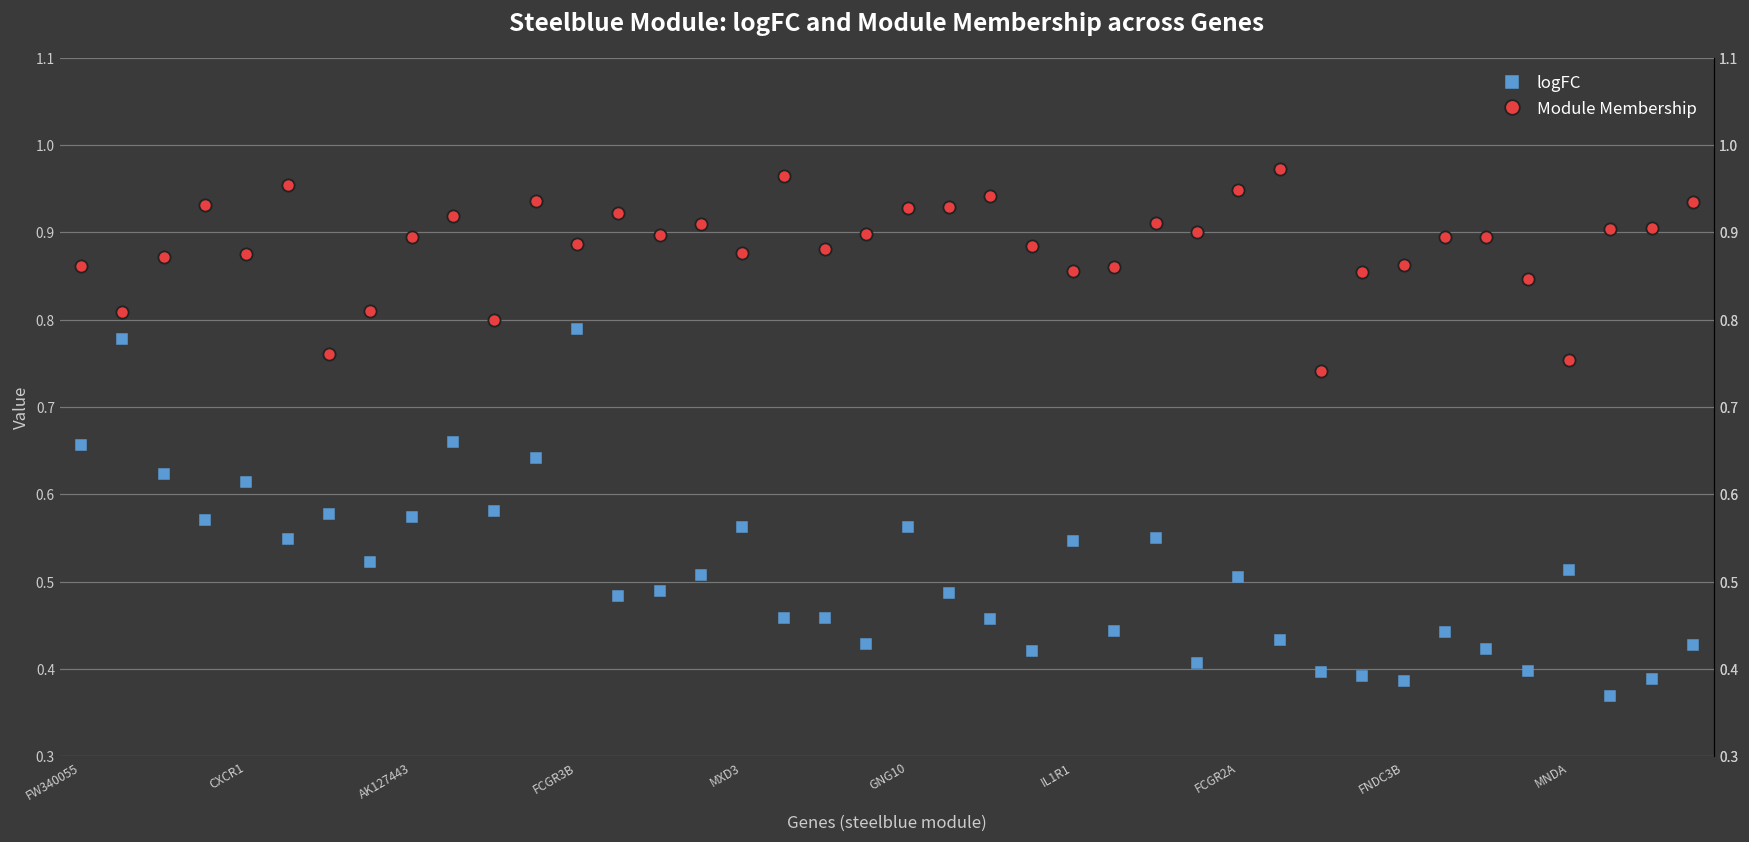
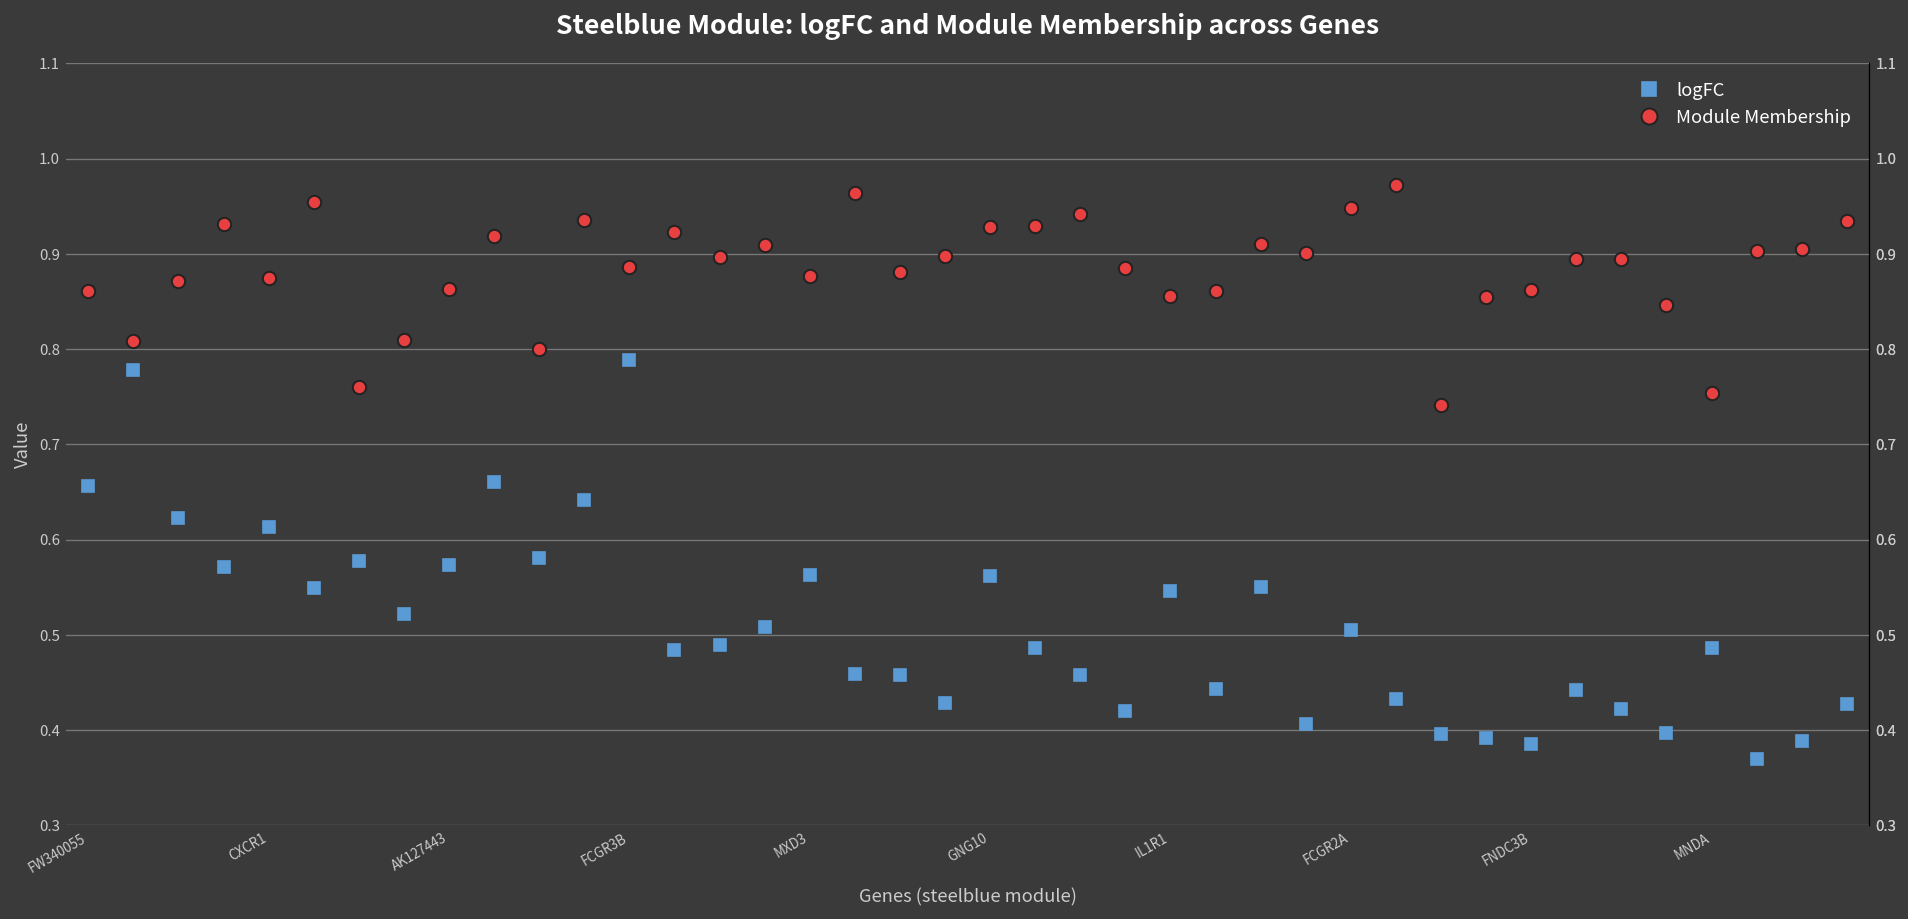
  {
    "logFC": {
      "FW340055": 0.66,
      "CXCR1": 0.61,
      "AK127443": 0.57,
      "FCGR3B": 0.79,
      "MXD3": 0.56,
      "GNG10": 0.56,
      "IL1R1": 0.55,
      "FCGR2A": 0.50,
      "FNDC3B": 0.39,
-     "MNDA": 0.51
+     "MNDA": 0.49
    },
    "Module Membership": {
      "FW340055": 0.86,
      "CXCR1": 0.87,
-     "AK127443": 0.89,
+     "AK127443": 0.86,
      "FCGR3B": 0.89,
      "MXD3": 0.88,
      "GNG10": 0.93,
      "IL1R1": 0.86,
      "FCGR2A": 0.95,
      "FNDC3B": 0.86,
      "MNDA": 0.75
    }
  }
